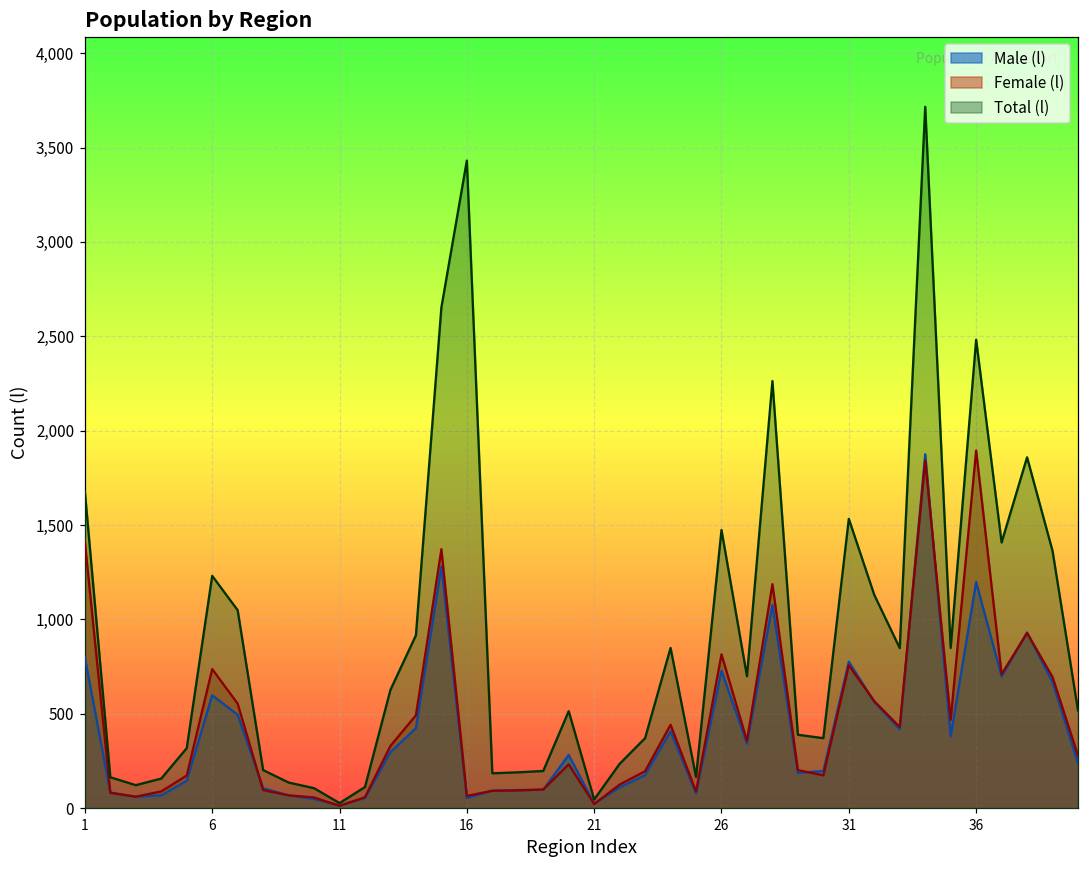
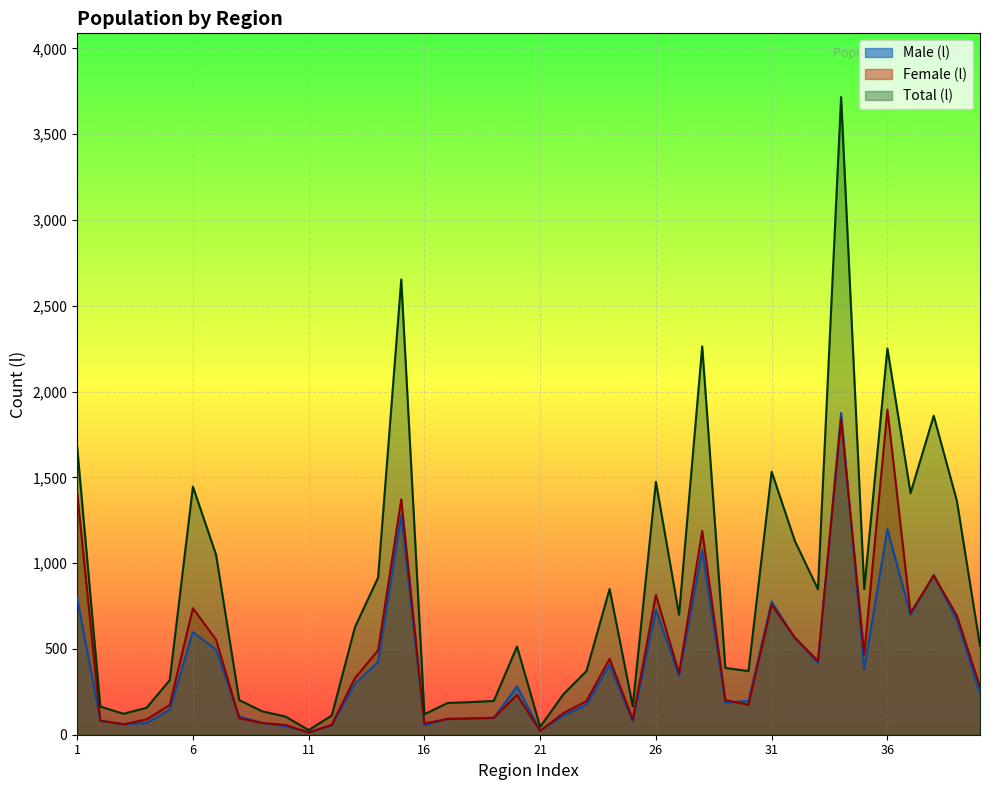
  {
    "Male (l)": {
      "1": "800",
      "6": "600",
      "26": "730",
      "31": "780",
      "36": "1,200"
    },
    "Female (l)": {
      "1": "1,410",
      "6": "740",
      "26": "820",
      "31": "760",
      "36": "1,900"
    },
    "Total (l)": {
      "1": "1,680",
-     "6": "1,230",
-     "16": "3,430",
+     "6": "1,450",
+     "16": "120",
      "21": "50",
      "26": "1,470",
      "31": "1,530",
-     "36": "2,480"
+     "36": "2,250"
    }
  }
